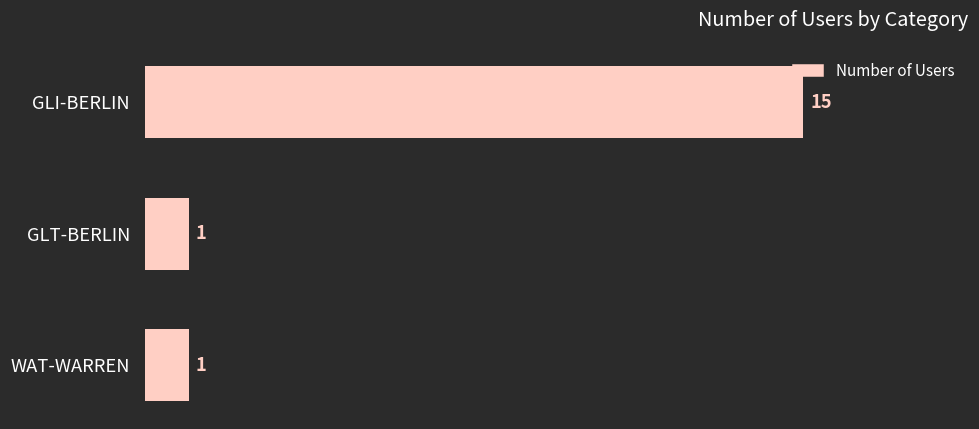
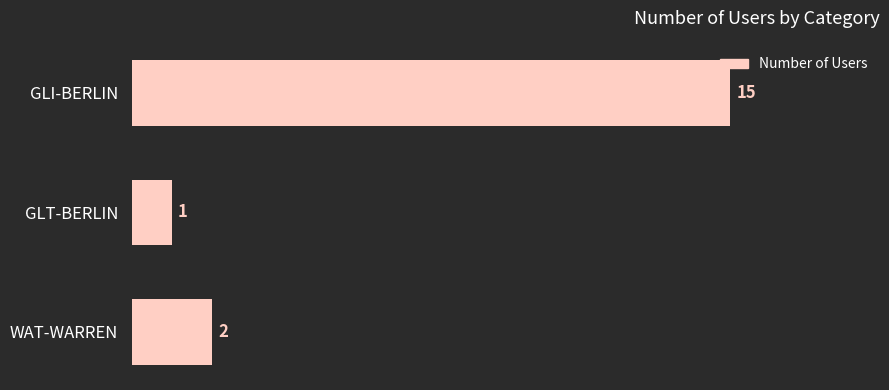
  {
    "GLI-BERLIN": 15,
    "GLT-BERLIN": 1,
-   "WAT-WARREN": 1
+   "WAT-WARREN": 2
  }
